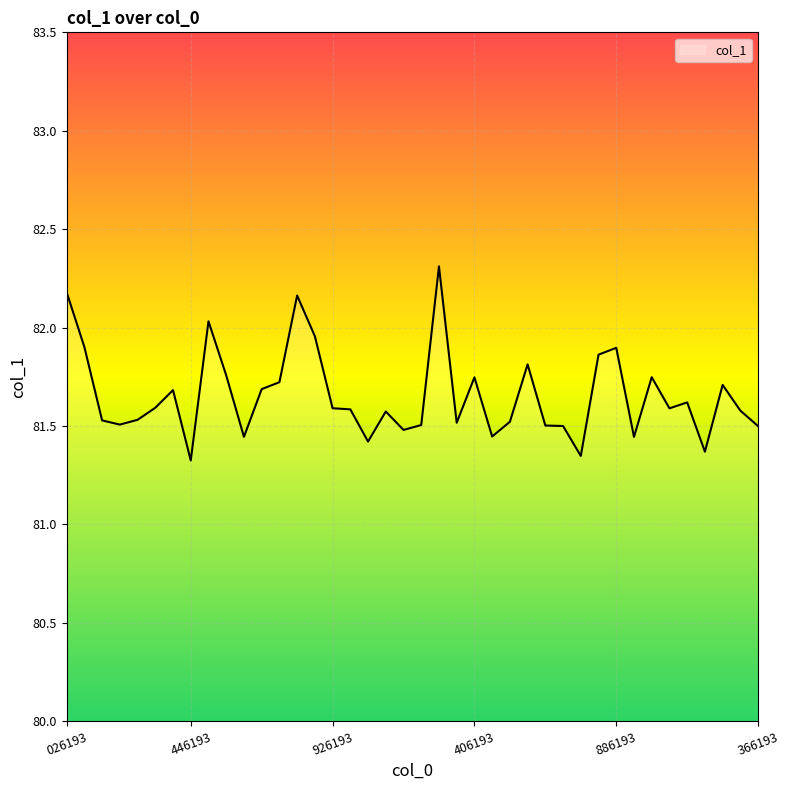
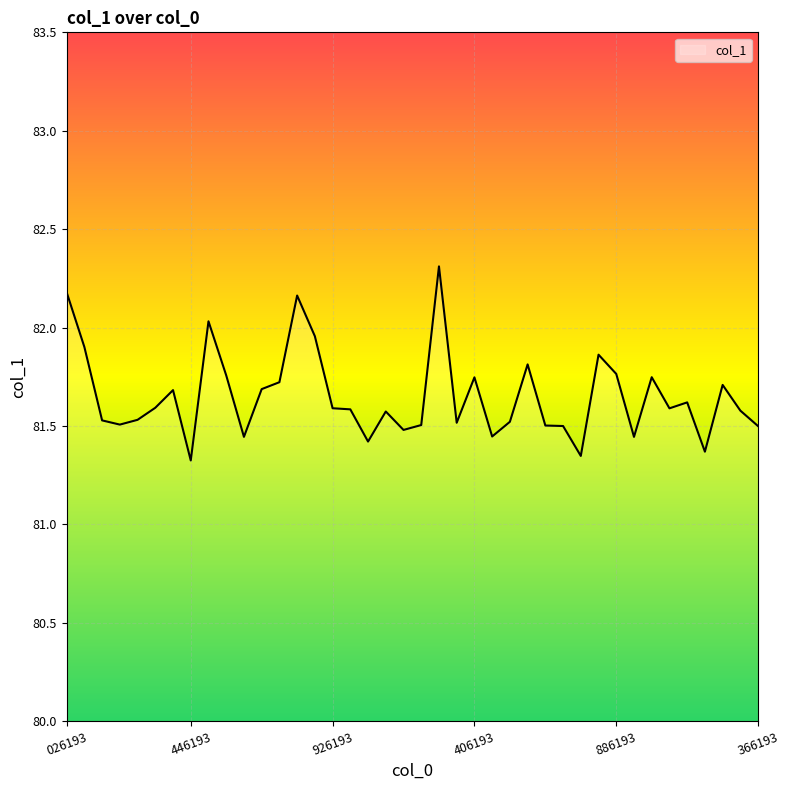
  {
    "026193": 82.18,
    "446193": 81.32,
    "926193": 81.59,
    "406193": 81.75,
-   "886193": 81.90,
+   "886193": 81.76,
    "366193": 81.50
  }
